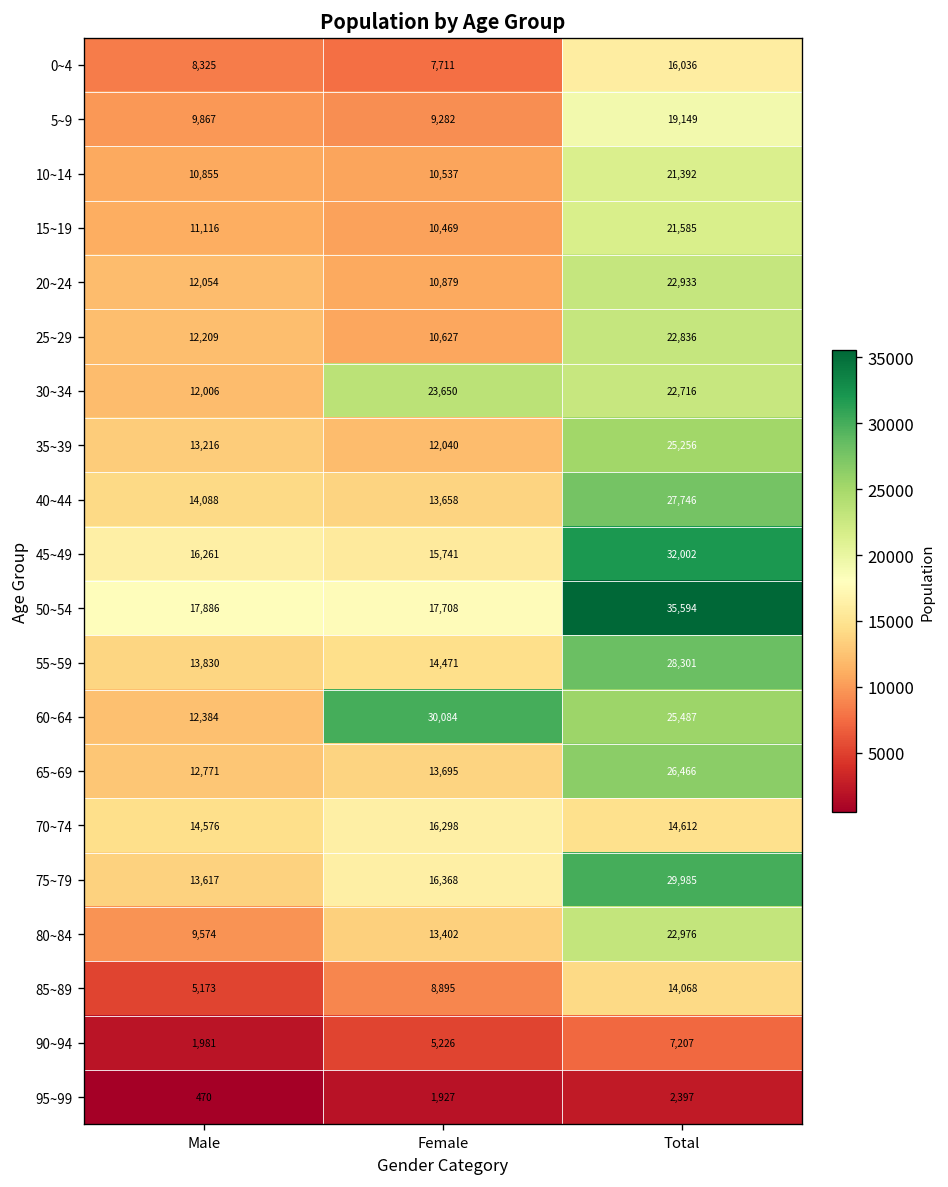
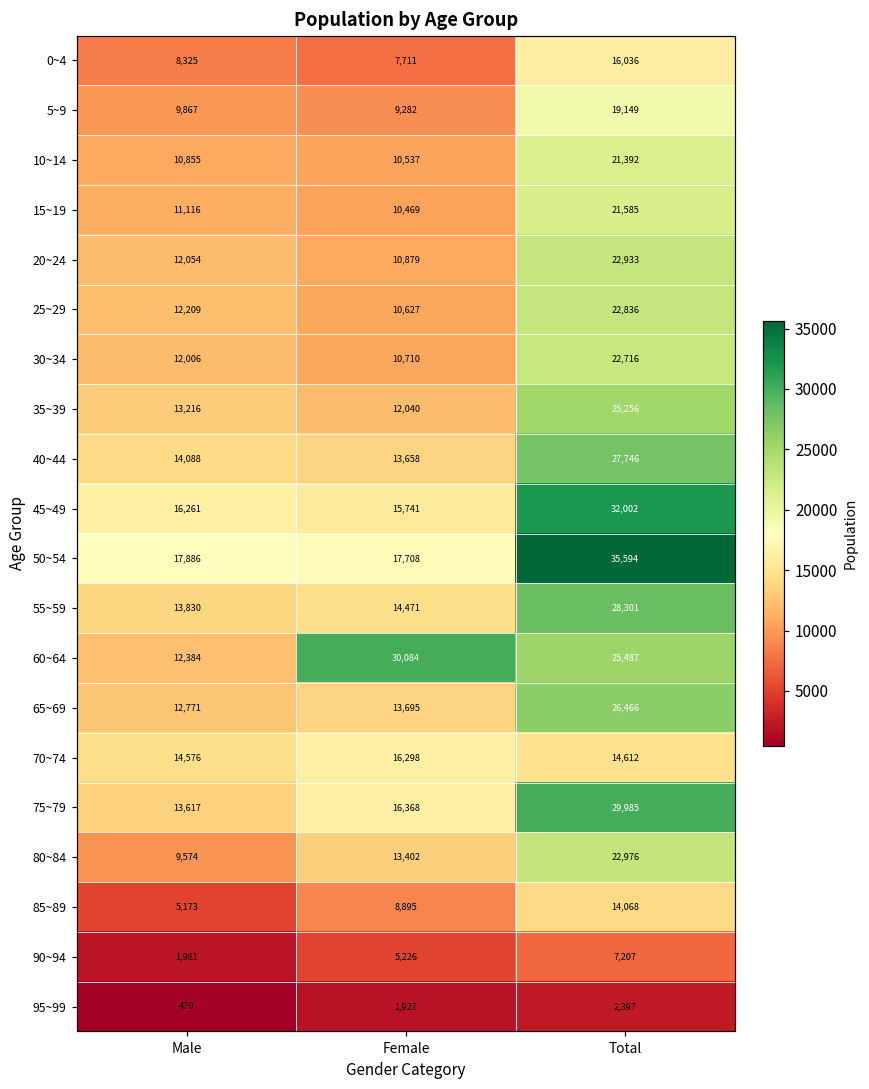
  {
    "0~4": {
      "Male": "8,325",
      "Female": "7,711",
      "Total": "16,036"
    },
    "5~9": {
      "Male": "9,867",
      "Female": "9,282",
      "Total": "19,149"
    },
    "10~14": {
      "Male": "10,855",
      "Female": "10,537",
      "Total": "21,392"
    },
    "15~19": {
      "Male": "11,116",
      "Female": "10,469",
      "Total": "21,585"
    },
    "20~24": {
      "Male": "12,054",
      "Female": "10,879",
      "Total": "22,933"
    },
    "25~29": {
      "Male": "12,209",
      "Female": "10,627",
      "Total": "22,836"
    },
    "30~34": {
      "Male": "12,006",
-     "Female": "23,650",
+     "Female": "10,710",
      "Total": "22,716"
    },
    "35~39": {
      "Male": "13,216",
      "Female": "12,040",
      "Total": "25,256"
    },
    "40~44": {
      "Male": "14,088",
      "Female": "13,658",
      "Total": "27,746"
    },
    "45~49": {
      "Male": "16,261",
      "Female": "15,741",
      "Total": "32,002"
    },
    "50~54": {
      "Male": "17,886",
      "Female": "17,708",
      "Total": "35,594"
    },
    "55~59": {
      "Male": "13,830",
      "Female": "14,471",
      "Total": "28,301"
    },
    "60~64": {
      "Male": "12,384",
      "Female": "30,084",
      "Total": "25,487"
    },
    "65~69": {
      "Male": "12,771",
      "Female": "13,695",
      "Total": "26,466"
    },
    "70~74": {
      "Male": "14,576",
      "Female": "16,298",
      "Total": "14,612"
    },
    "75~79": {
      "Male": "13,617",
      "Female": "16,368",
      "Total": "29,985"
    },
    "80~84": {
      "Male": "9,574",
      "Female": "13,402",
      "Total": "22,976"
    },
    "85~89": {
      "Male": "5,173",
      "Female": "8,895",
      "Total": "14,068"
    },
    "90~94": {
      "Male": "1,981",
      "Female": "5,226",
      "Total": "7,207"
    },
    "95~99": {
      "Male": "470",
      "Female": "1,927",
      "Total": "2,397"
    }
  }
